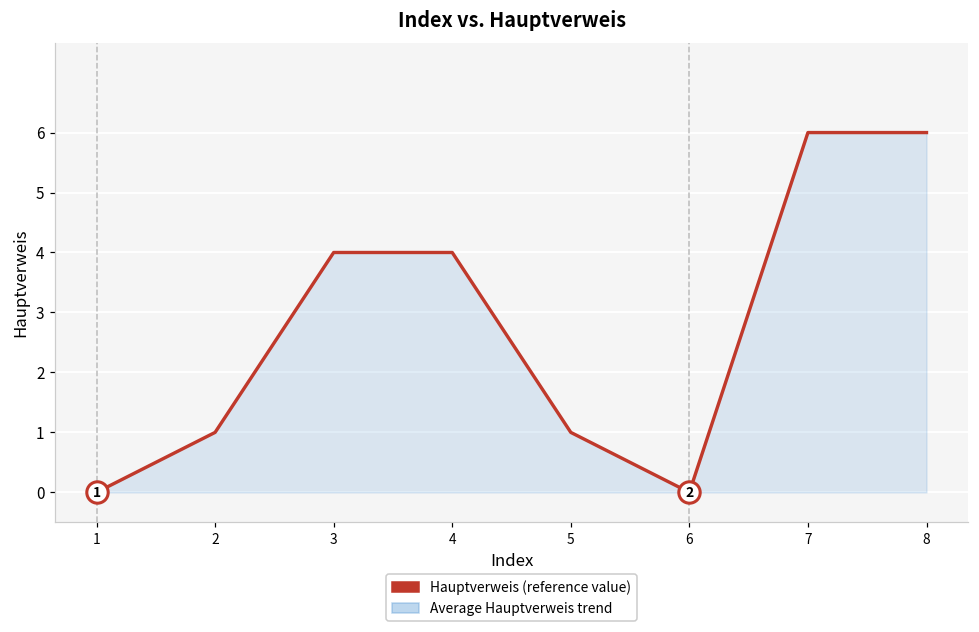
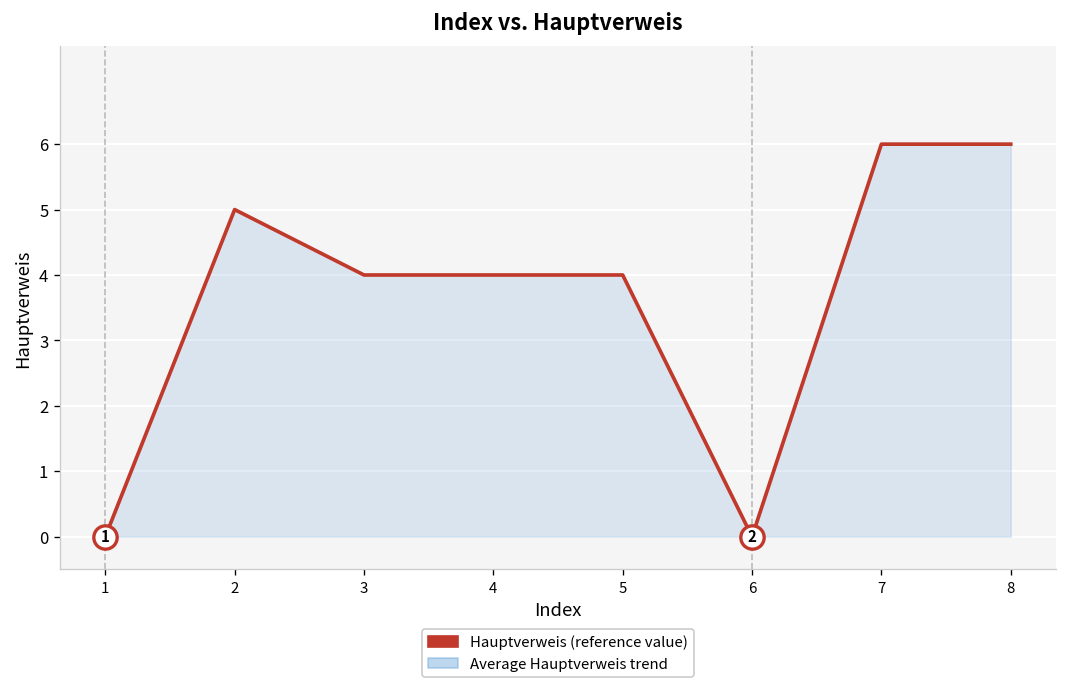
  {
    "Hauptverweis (reference value)": {
-     "2": 1,
+     "2": 5,
      "3": 4,
      "4": 4,
-     "5": 1,
+     "5": 4,
      "7": 6,
      "8": 6
    }
  }
